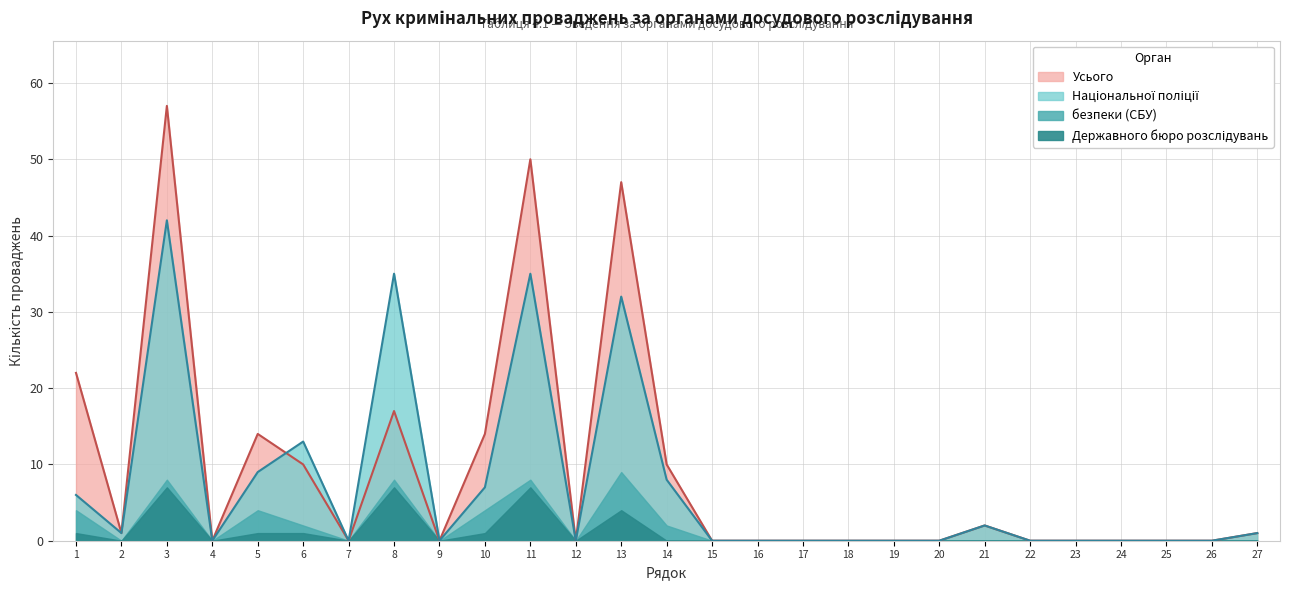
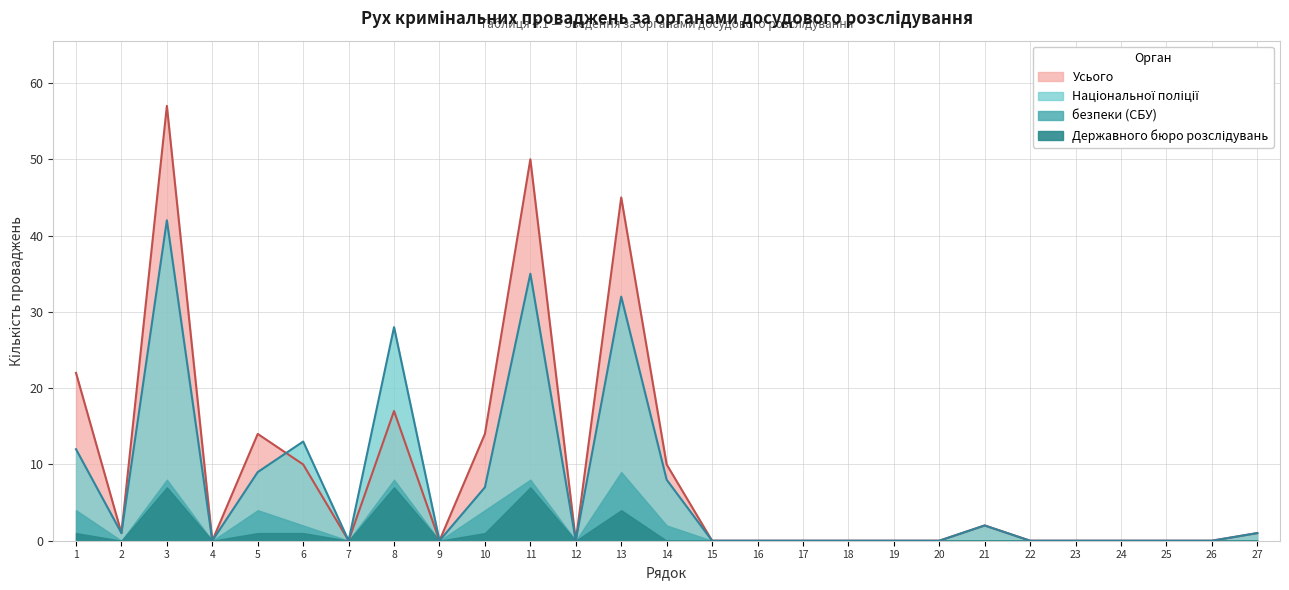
  {
    "Усього": {
      "1": 22,
      "3": 57,
      "5": 14,
      "6": 10,
      "8": 17,
      "10": 14,
      "11": 50,
-     "13": 47,
+     "13": 45,
      "14": 10
    },
    "Національної поліції": {
-     "1": 6,
+     "1": 12,
      "3": 42,
      "5": 9,
      "6": 13,
-     "8": 35,
+     "8": 28,
      "10": 7,
      "11": 35,
      "13": 32,
      "14": 8
    }
  }
